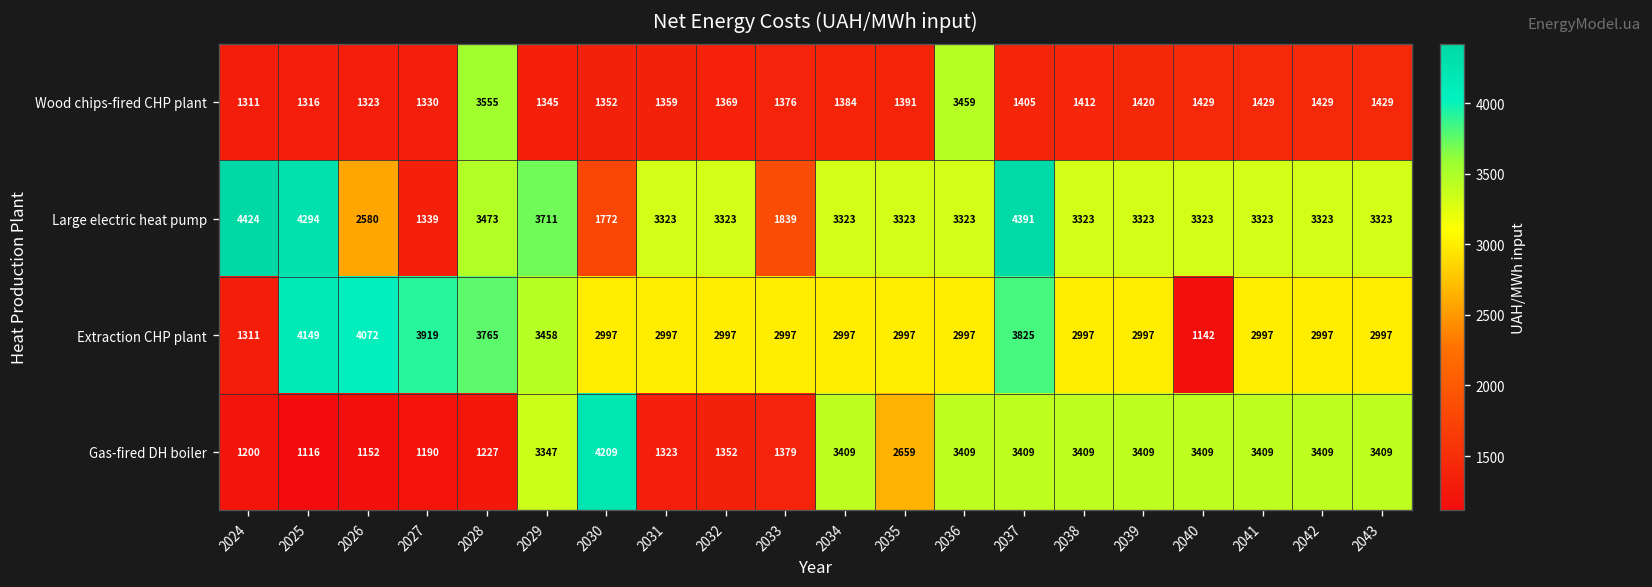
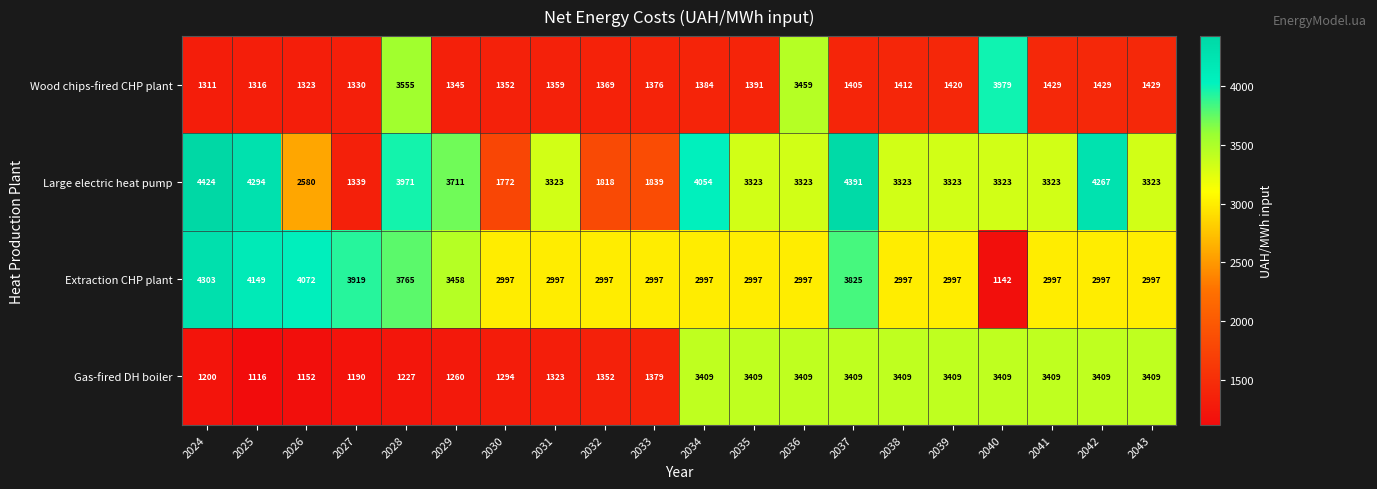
  {
    "Wood chips-fired CHP plant": {
      "2024": 1311,
      "2025": 1316,
      "2026": 1323,
      "2027": 1330,
      "2028": 3555,
      "2029": 1345,
      "2030": 1352,
      "2031": 1359,
      "2032": 1369,
      "2033": 1376,
      "2034": 1384,
      "2035": 1391,
      "2036": 3459,
      "2037": 1405,
      "2038": 1412,
      "2039": 1420,
-     "2040": 1429,
+     "2040": 3979,
      "2041": 1429,
      "2042": 1429,
      "2043": 1429
    },
    "Large electric heat pump": {
      "2024": 4424,
      "2025": 4294,
      "2026": 2580,
      "2027": 1339,
-     "2028": 3473,
+     "2028": 3971,
      "2029": 3711,
      "2030": 1772,
      "2031": 3323,
-     "2032": 3323,
+     "2032": 1818,
      "2033": 1839,
-     "2034": 3323,
+     "2034": 4054,
      "2035": 3323,
      "2036": 3323,
      "2037": 4391,
      "2038": 3323,
      "2039": 3323,
      "2040": 3323,
      "2041": 3323,
-     "2042": 3323,
+     "2042": 4267,
      "2043": 3323
    },
    "Extraction CHP plant": {
-     "2024": 1311,
+     "2024": 4303,
      "2025": 4149,
      "2026": 4072,
      "2027": 3919,
      "2028": 3765,
      "2029": 3458,
      "2030": 2997,
      "2031": 2997,
      "2032": 2997,
      "2033": 2997,
      "2034": 2997,
      "2035": 2997,
      "2036": 2997,
      "2037": 3825,
      "2038": 2997,
      "2039": 2997,
      "2040": 1142,
      "2041": 2997,
      "2042": 2997,
      "2043": 2997
    },
    "Gas-fired DH boiler": {
      "2024": 1200,
      "2025": 1116,
      "2026": 1152,
      "2027": 1190,
      "2028": 1227,
-     "2029": 3347,
-     "2030": 4209,
+     "2029": 1260,
+     "2030": 1294,
      "2031": 1323,
      "2032": 1352,
      "2033": 1379,
      "2034": 3409,
-     "2035": 2659,
+     "2035": 3409,
      "2036": 3409,
      "2037": 3409,
      "2038": 3409,
      "2039": 3409,
      "2040": 3409,
      "2041": 3409,
      "2042": 3409,
      "2043": 3409
    }
  }
